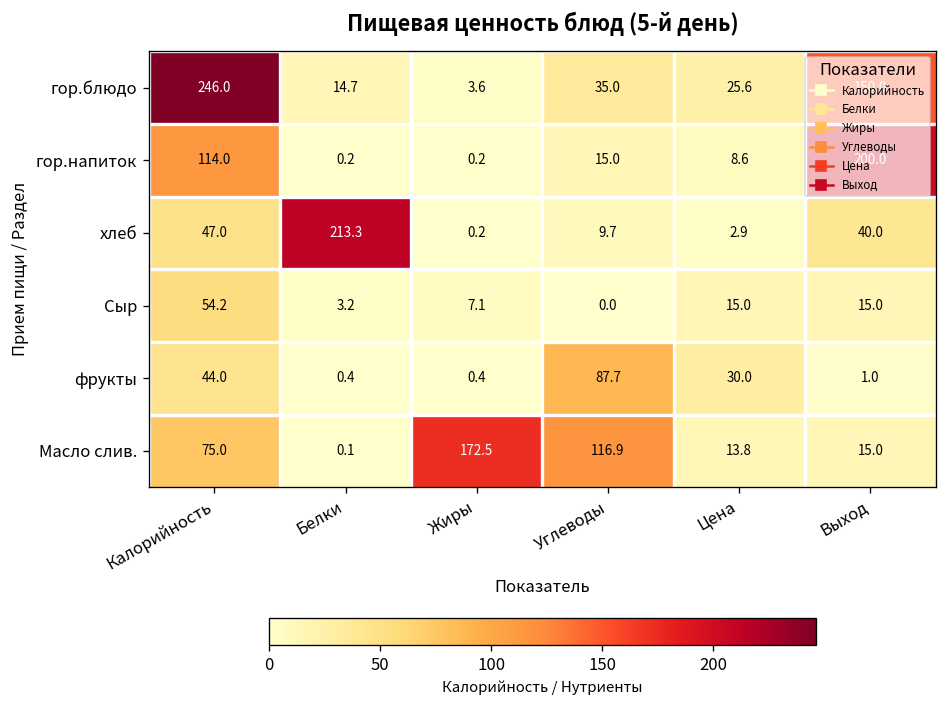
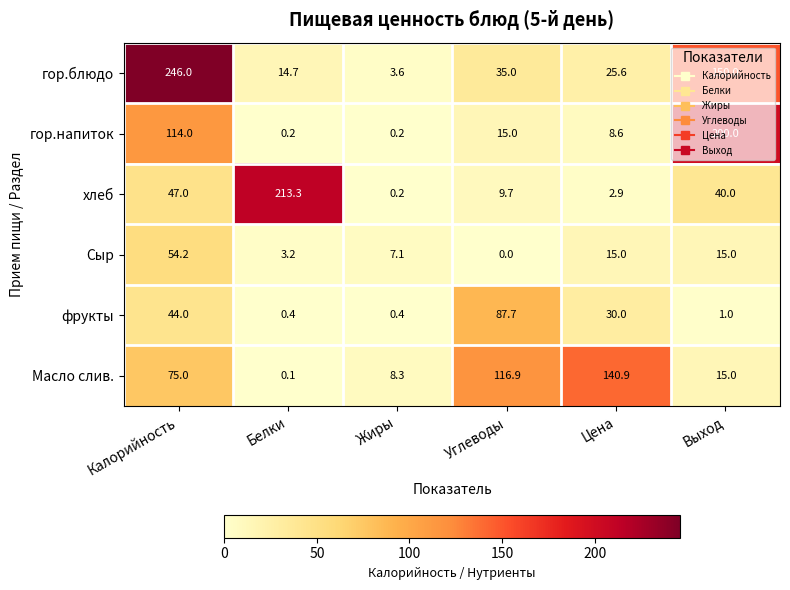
  {
    "гор.блюдо": {
      "Калорийность": 246.0,
      "Белки": 14.7,
      "Жиры": 3.6,
      "Углеводы": 35.0,
      "Цена": 25.6
    },
    "гор.напиток": {
      "Калорийность": 114.0,
      "Белки": 0.2,
      "Жиры": 0.2,
      "Углеводы": 15.0,
      "Цена": 8.6
    },
    "хлеб": {
      "Калорийность": 47.0,
      "Белки": 213.3,
      "Жиры": 0.2,
      "Углеводы": 9.7,
      "Цена": 2.9,
      "Выход": 40.0
    },
    "Сыр": {
      "Калорийность": 54.2,
      "Белки": 3.2,
      "Жиры": 7.1,
      "Углеводы": 0.0,
      "Цена": 15.0,
      "Выход": 15.0
    },
    "фрукты": {
      "Калорийность": 44.0,
      "Белки": 0.4,
      "Жиры": 0.4,
      "Углеводы": 87.7,
      "Цена": 30.0,
      "Выход": 1.0
    },
    "Масло слив.": {
      "Калорийность": 75.0,
      "Белки": 0.1,
-     "Жиры": 172.5,
+     "Жиры": 8.3,
      "Углеводы": 116.9,
-     "Цена": 13.8,
+     "Цена": 140.9,
      "Выход": 15.0
    }
  }
